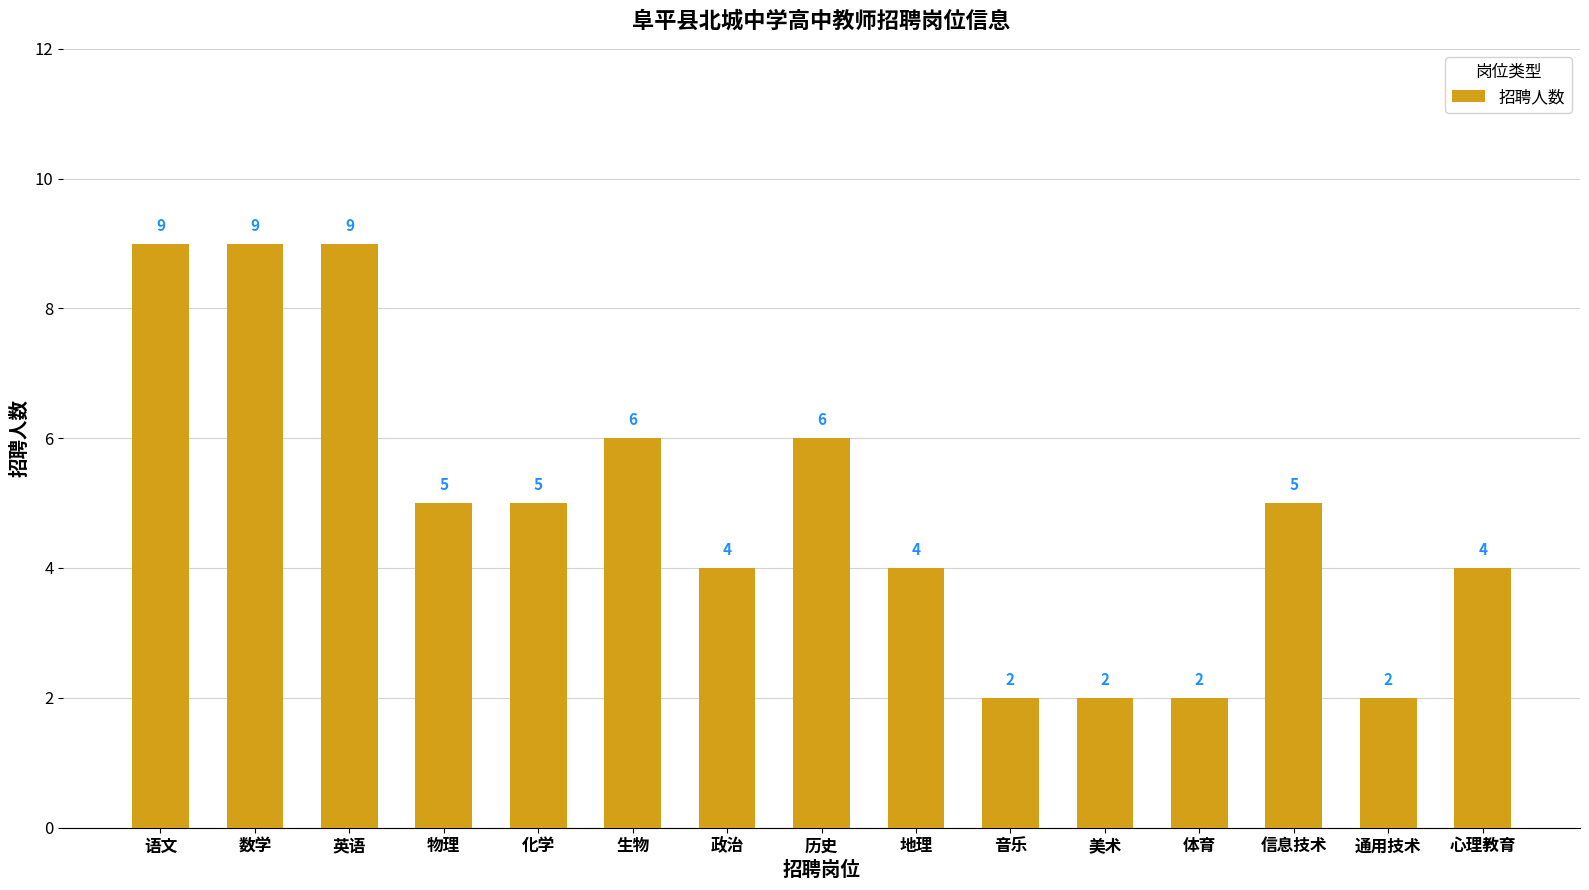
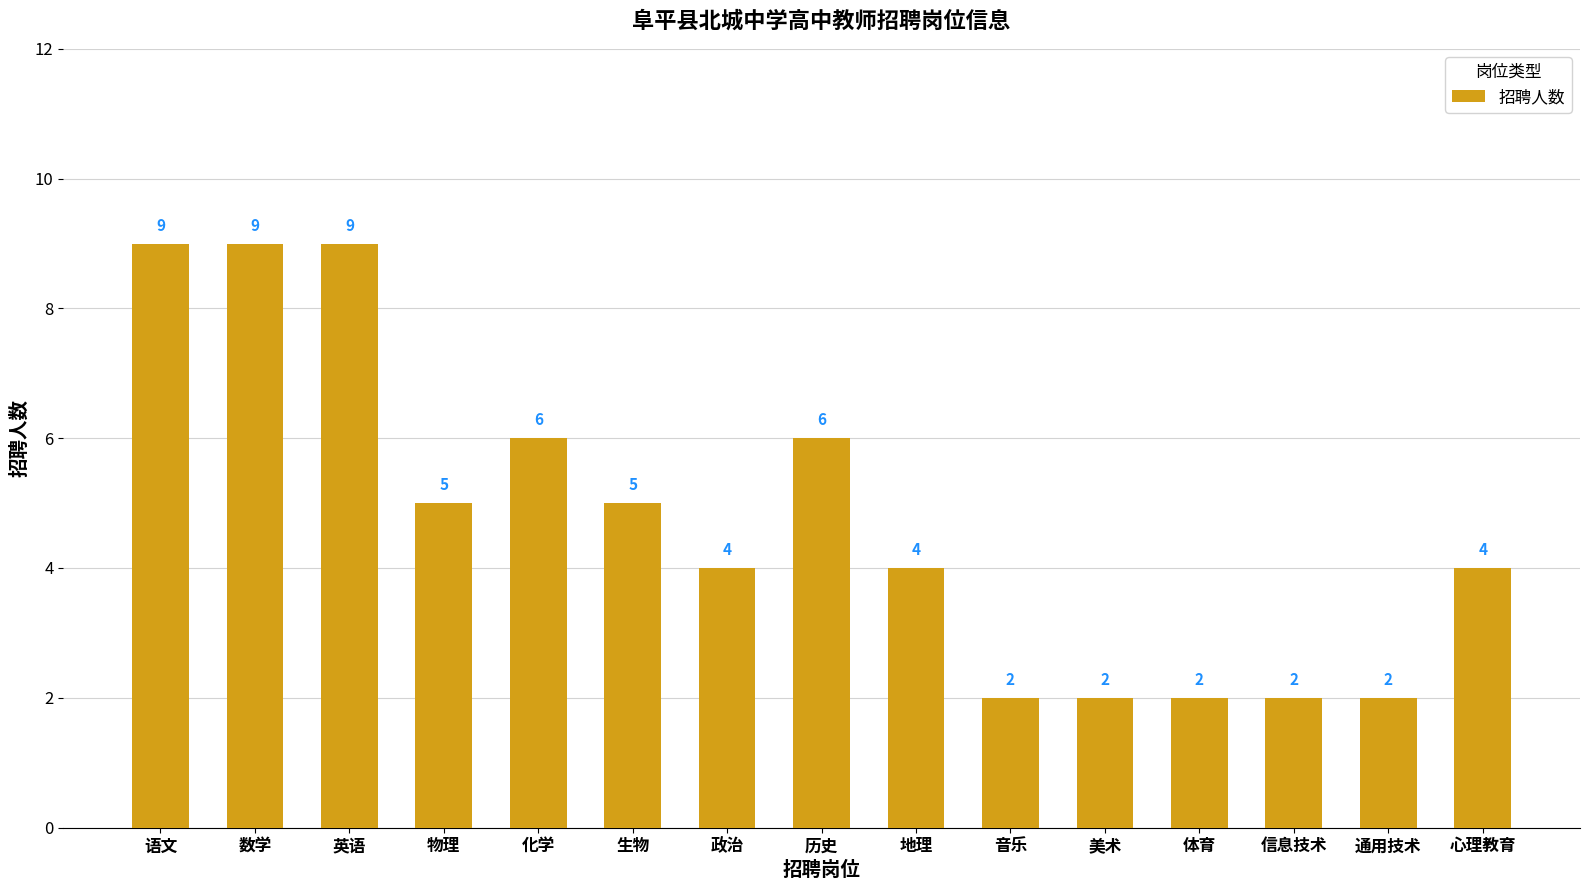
  {
    "语文": 9,
    "数学": 9,
    "英语": 9,
    "物理": 5,
-   "化学": 5,
-   "生物": 6,
+   "化学": 6,
+   "生物": 5,
    "政治": 4,
    "历史": 6,
    "地理": 4,
    "音乐": 2,
    "美术": 2,
    "体育": 2,
-   "信息技术": 5,
+   "信息技术": 2,
    "通用技术": 2,
    "心理教育": 4
  }
